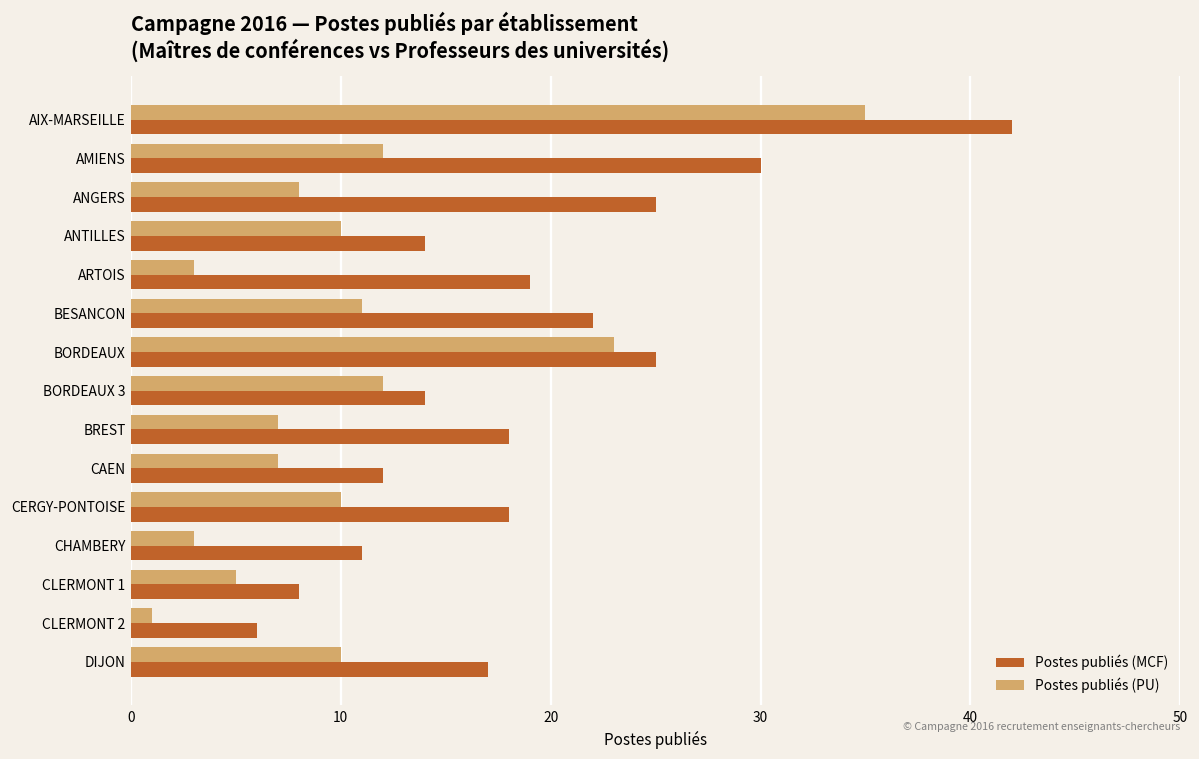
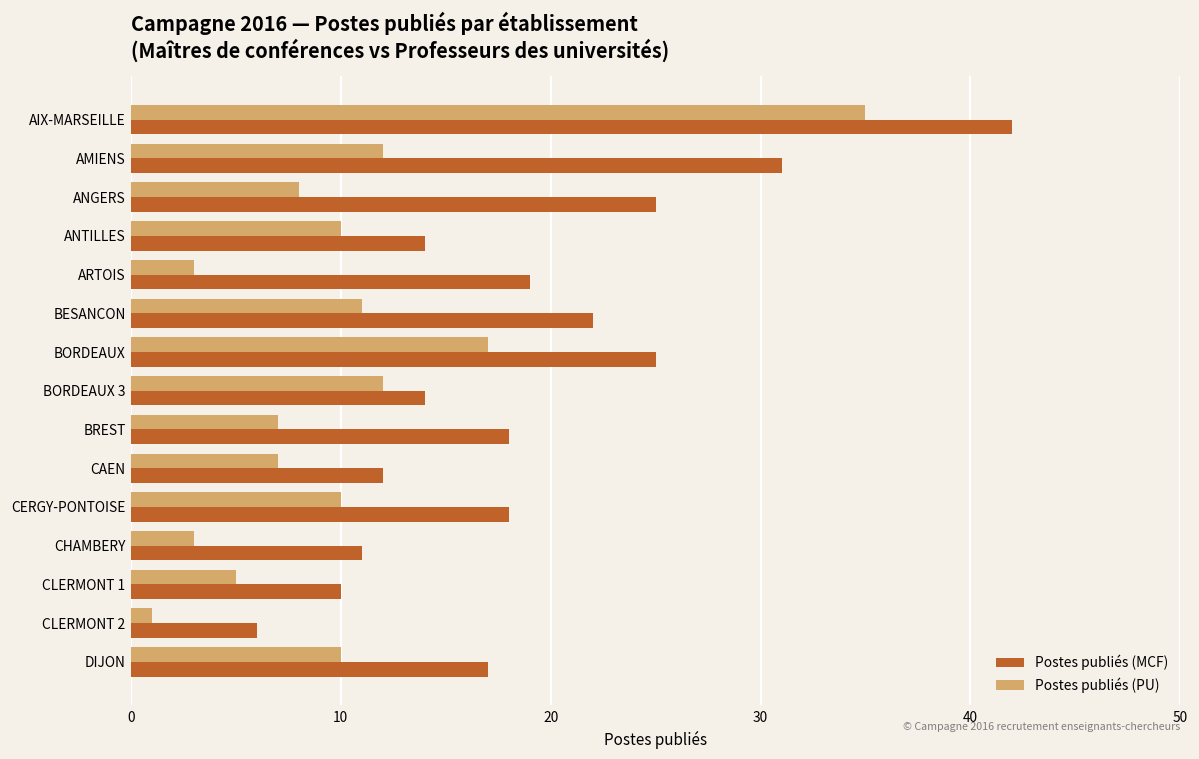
  {
    "Postes publiés (MCF)": {
      "AIX-MARSEILLE": 42,
-     "AMIENS": 30,
+     "AMIENS": 31,
      "ANGERS": 25,
      "ANTILLES": 14,
      "ARTOIS": 19,
      "BESANCON": 22,
      "BORDEAUX": 25,
      "BORDEAUX 3": 14,
      "BREST": 18,
      "CAEN": 12,
      "CERGY-PONTOISE": 18,
      "CHAMBERY": 11,
-     "CLERMONT 1": 8,
+     "CLERMONT 1": 10,
      "CLERMONT 2": 6,
      "DIJON": 17
    },
    "Postes publiés (PU)": {
      "AIX-MARSEILLE": 35,
      "AMIENS": 12,
      "ANGERS": 8,
      "ANTILLES": 10,
      "ARTOIS": 3,
      "BESANCON": 11,
-     "BORDEAUX": 23,
+     "BORDEAUX": 17,
      "BORDEAUX 3": 12,
      "BREST": 7,
      "CAEN": 7,
      "CERGY-PONTOISE": 10,
      "CHAMBERY": 3,
      "CLERMONT 1": 5,
      "CLERMONT 2": 1,
      "DIJON": 10
    }
  }
